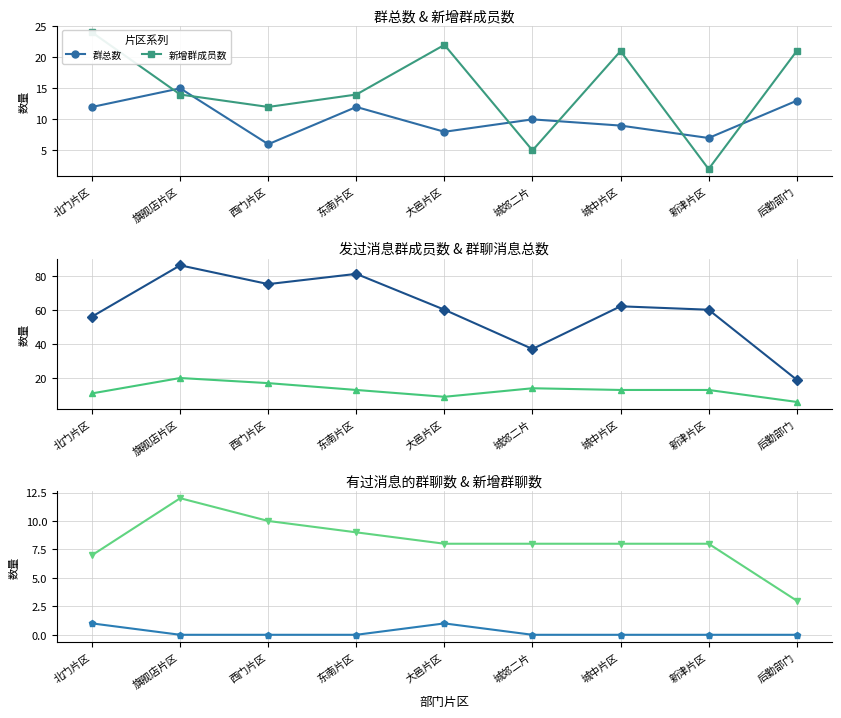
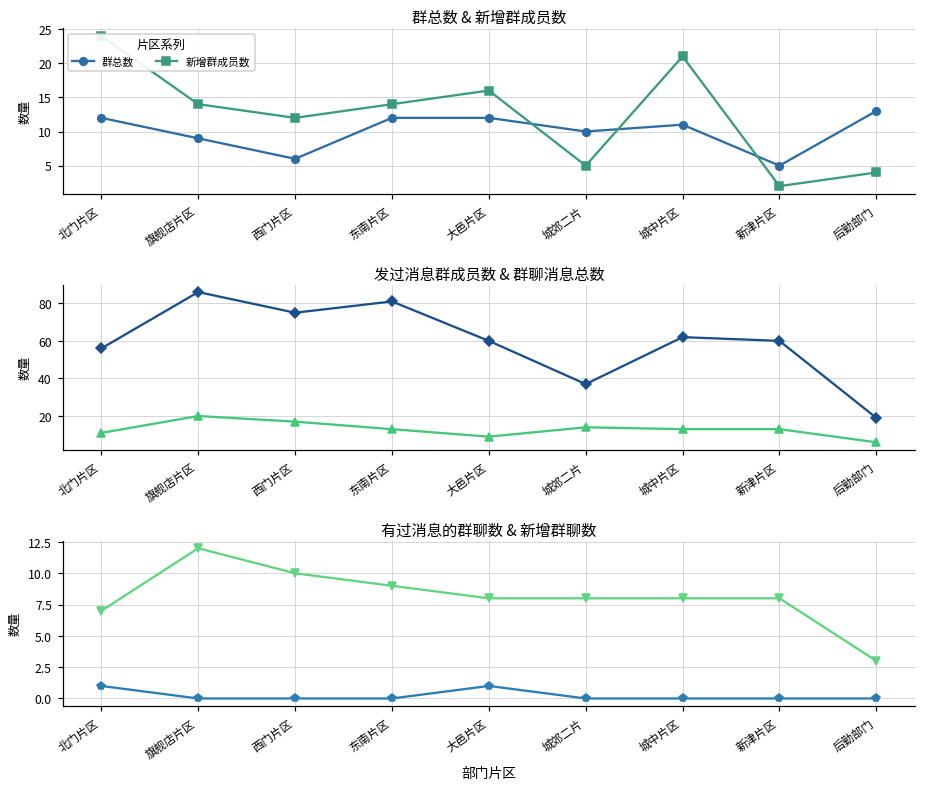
  {
    "群总数 & 新增群成员数": {
      "群总数": {
        "北门片区": 12,
-       "旗舰店片区": 15,
+       "旗舰店片区": 9,
        "西门片区": 6,
        "东南片区": 12,
-       "大邑片区": 8,
+       "大邑片区": 12,
        "城郊二片": 10,
-       "城中片区": 9,
-       "新津片区": 7,
+       "城中片区": 11,
+       "新津片区": 5,
        "后勤部门": 13
      },
      "新增群成员数": {
        "旗舰店片区": 14,
        "西门片区": 12,
        "东南片区": 14,
-       "大邑片区": 22,
+       "大邑片区": 16,
        "城郊二片": 5,
        "城中片区": 21,
        "新津片区": 2,
-       "后勤部门": 21
+       "后勤部门": 4
      }
    }
  }
